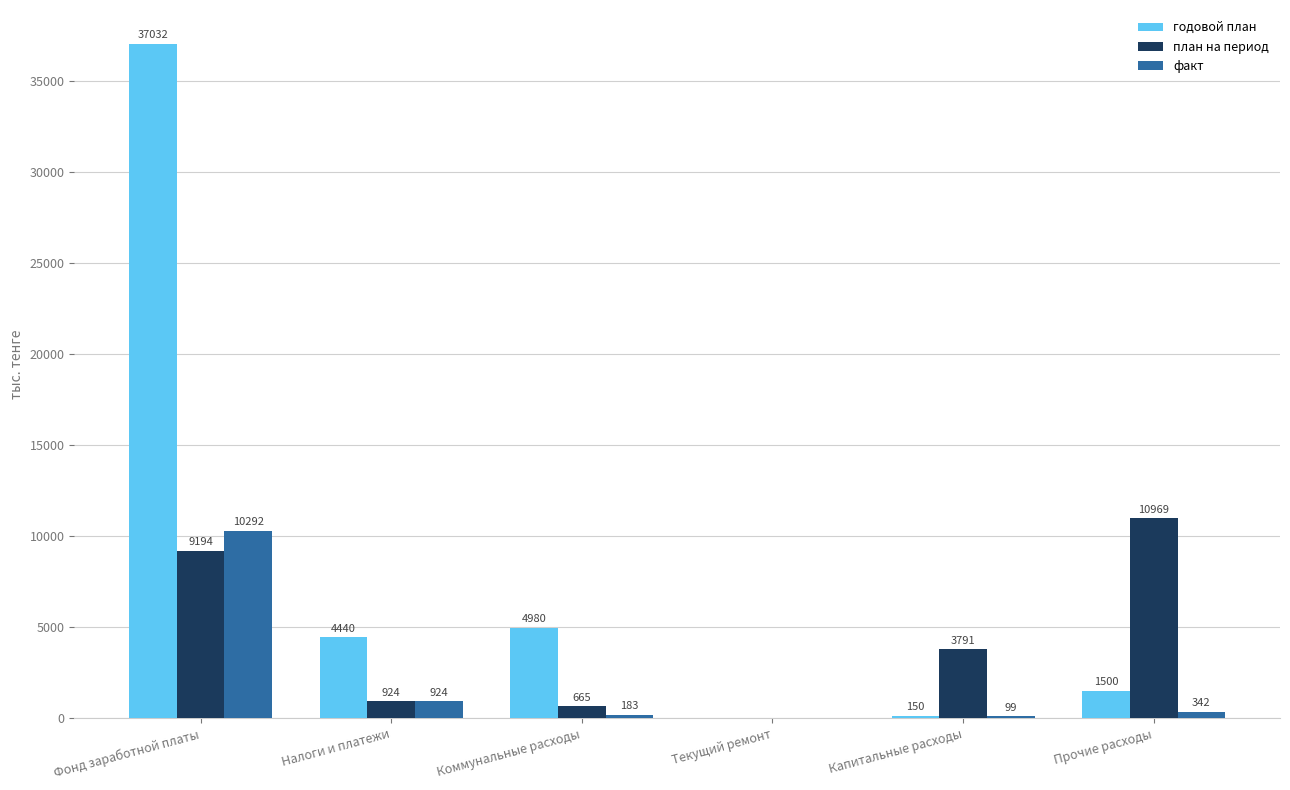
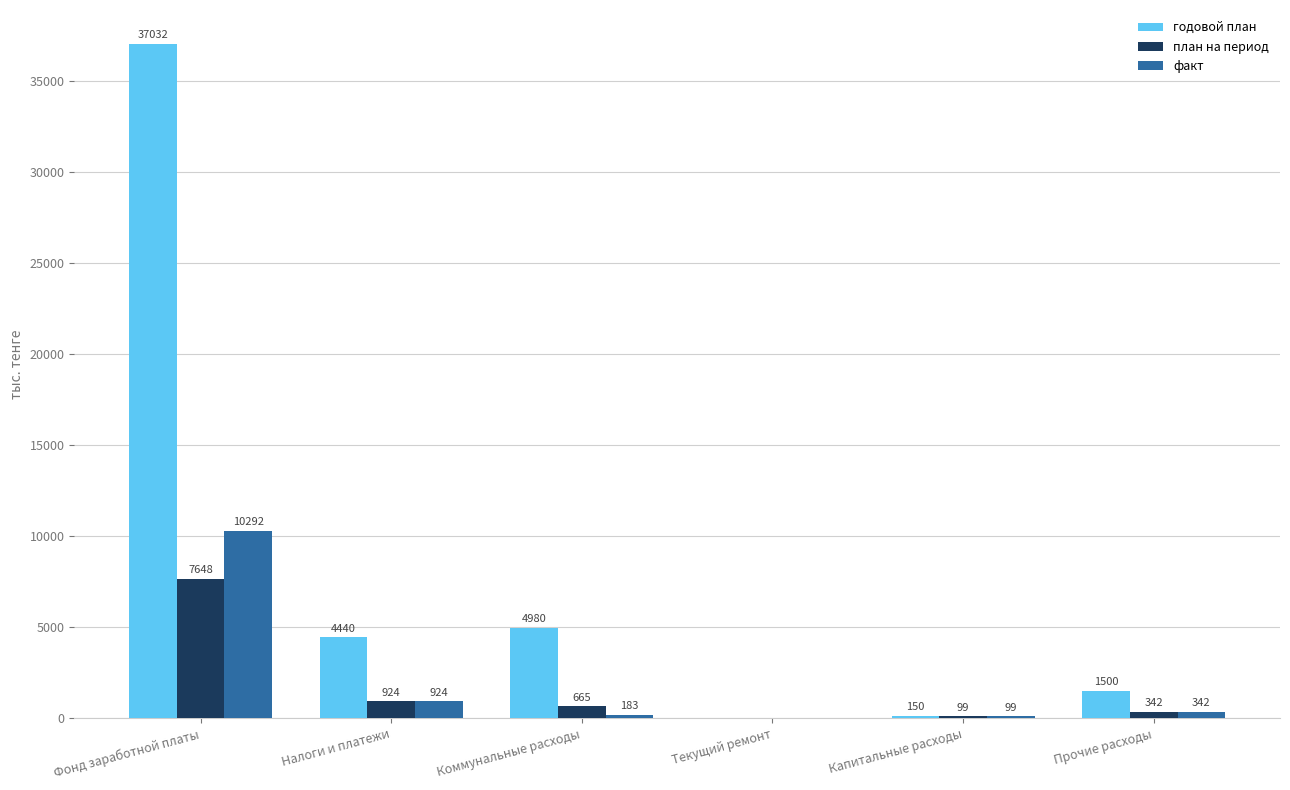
  {
    "годовой план": {
      "Фонд заработной платы": 37032,
      "Налоги и платежи": 4440,
      "Коммунальные расходы": 4980,
      "Капитальные расходы": 150,
      "Прочие расходы": 1500
    },
    "план на период": {
-     "Фонд заработной платы": 9194,
+     "Фонд заработной платы": 7648,
      "Налоги и платежи": 924,
      "Коммунальные расходы": 665,
-     "Капитальные расходы": 3791,
-     "Прочие расходы": 10969
+     "Капитальные расходы": 99,
+     "Прочие расходы": 342
    },
    "факт": {
      "Фонд заработной платы": 10292,
      "Налоги и платежи": 924,
      "Коммунальные расходы": 183,
      "Капитальные расходы": 99,
      "Прочие расходы": 342
    }
  }
